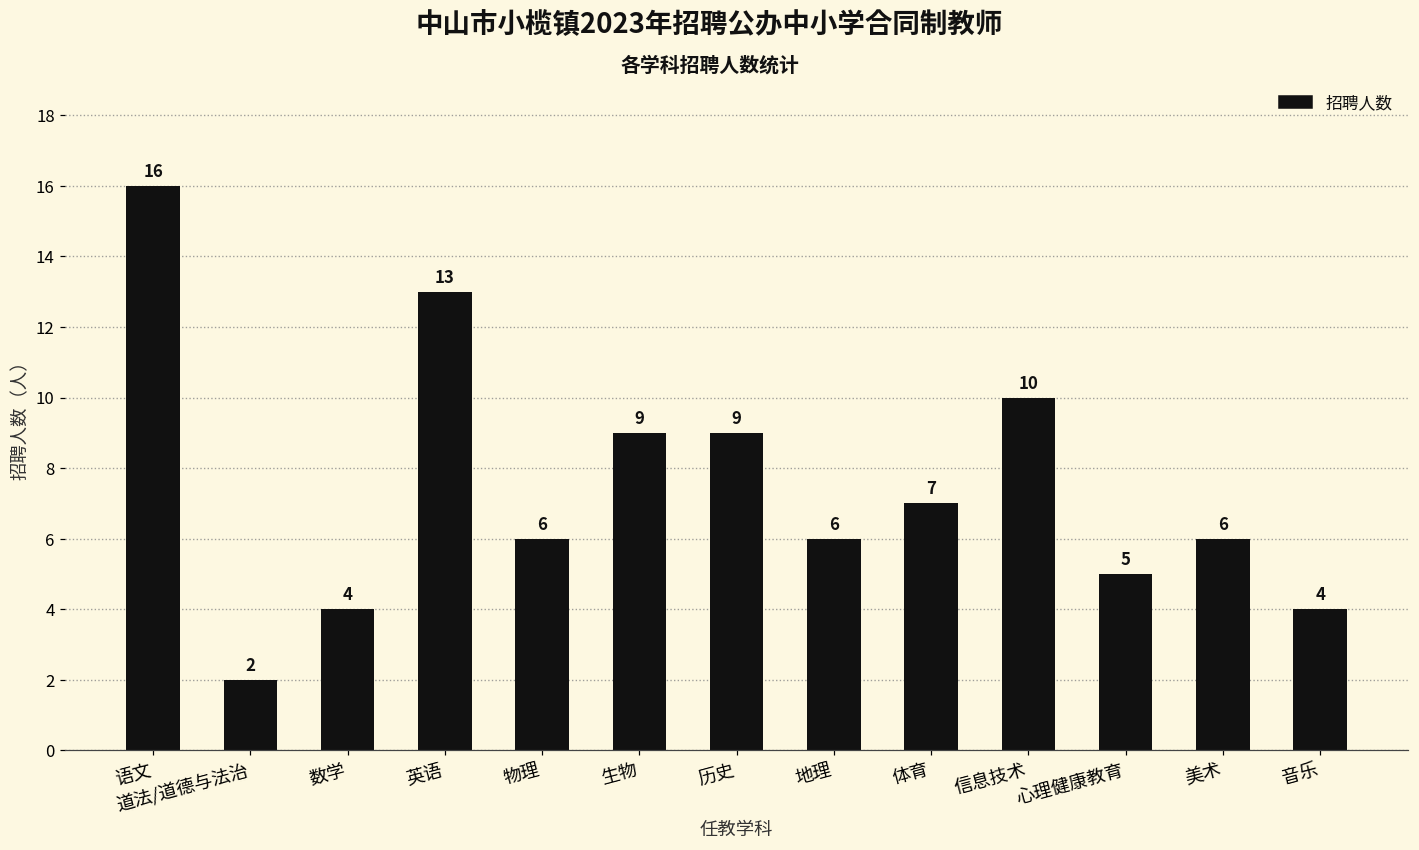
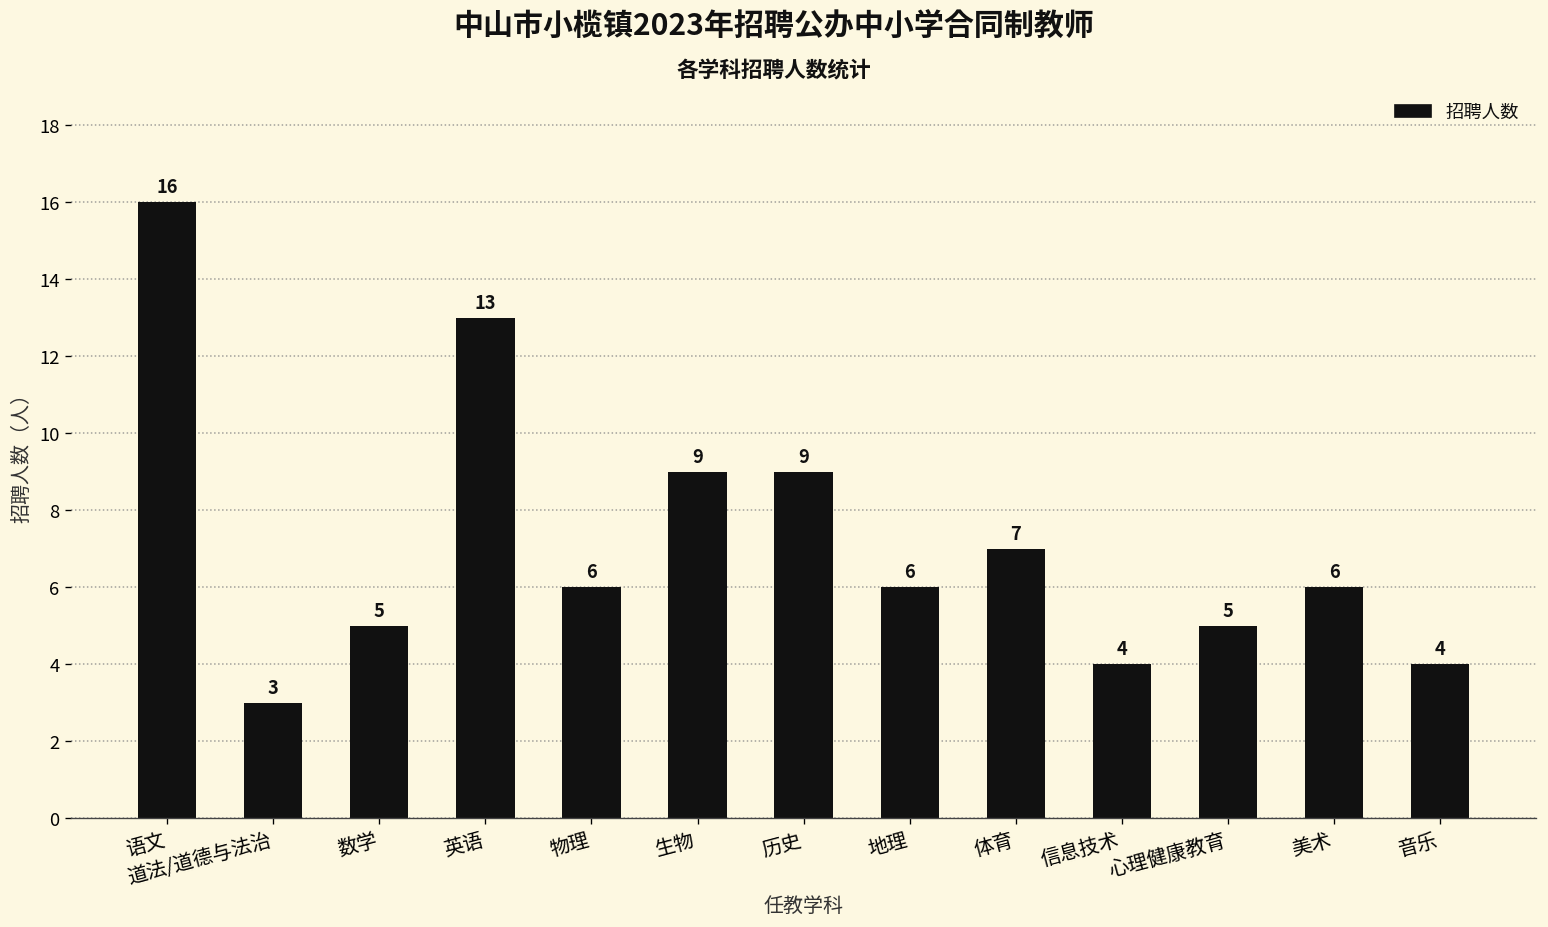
  {
    "语文": 16,
-   "道法/道德与法治": 2,
-   "数学": 4,
+   "道法/道德与法治": 3,
+   "数学": 5,
    "英语": 13,
    "物理": 6,
    "生物": 9,
    "历史": 9,
    "地理": 6,
    "体育": 7,
-   "信息技术": 10,
+   "信息技术": 4,
    "心理健康教育": 5,
    "美术": 6,
    "音乐": 4
  }
